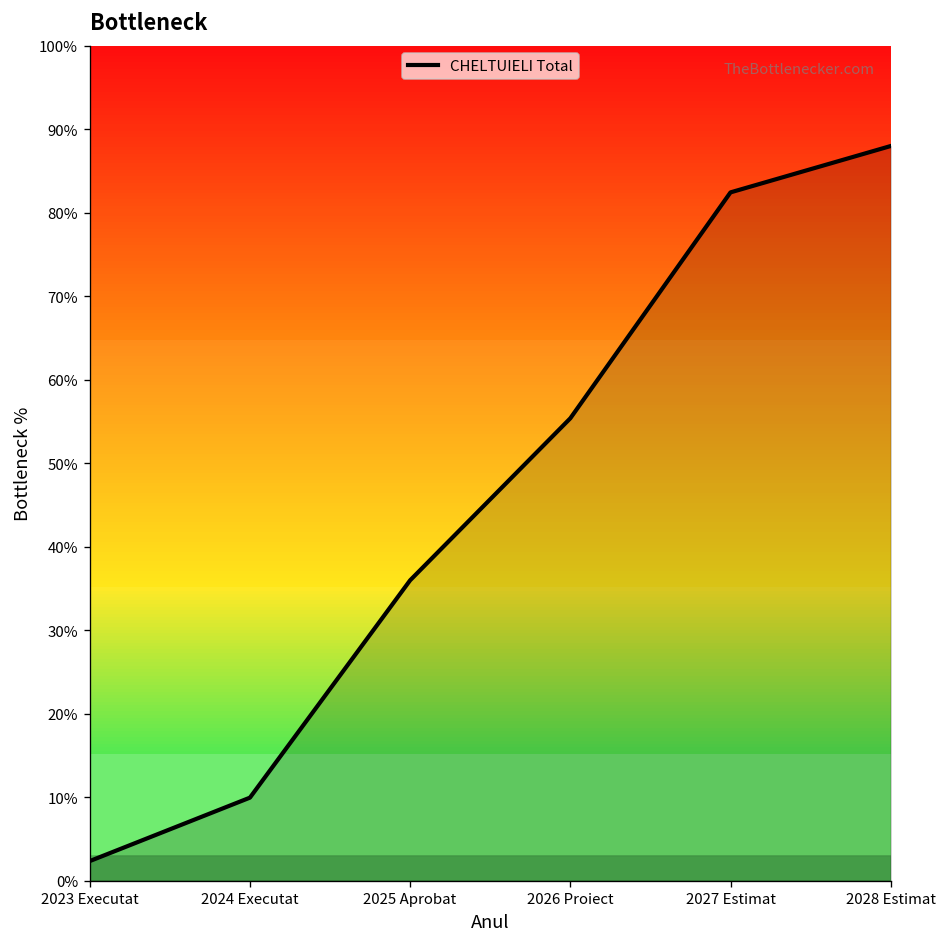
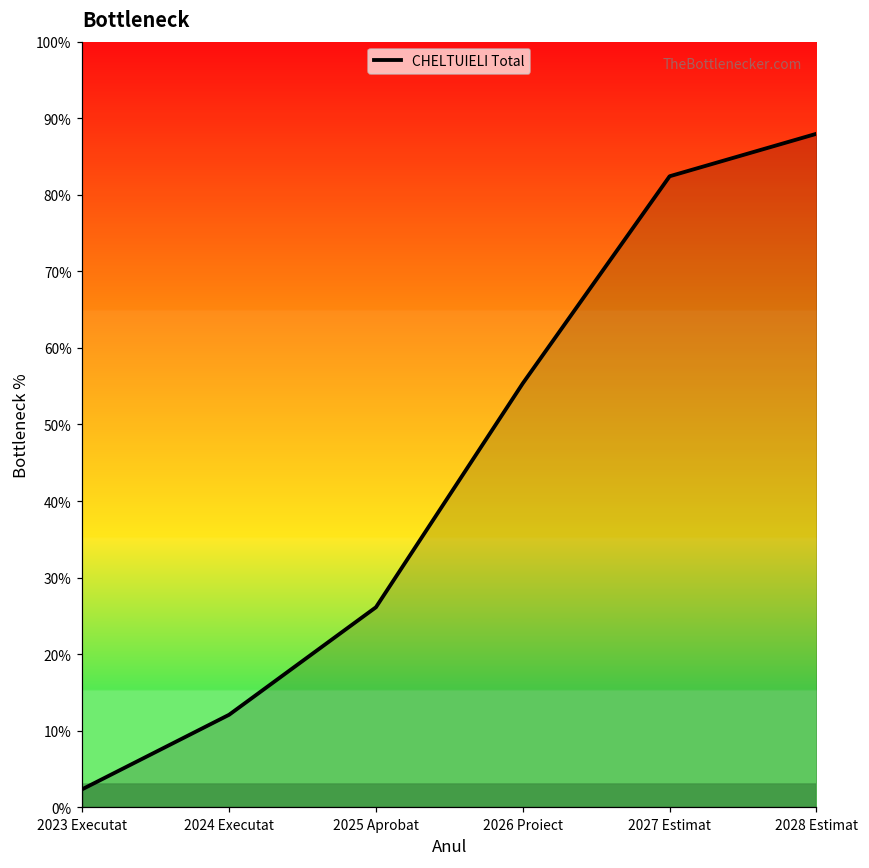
  {
-   "2024 Executat": "10%",
-   "2025 Aprobat": "36%",
+   "2024 Executat": "12%",
+   "2025 Aprobat": "26%",
    "2026 Proiect": "55%",
    "2027 Estimat": "82%",
    "2028 Estimat": "88%"
  }
